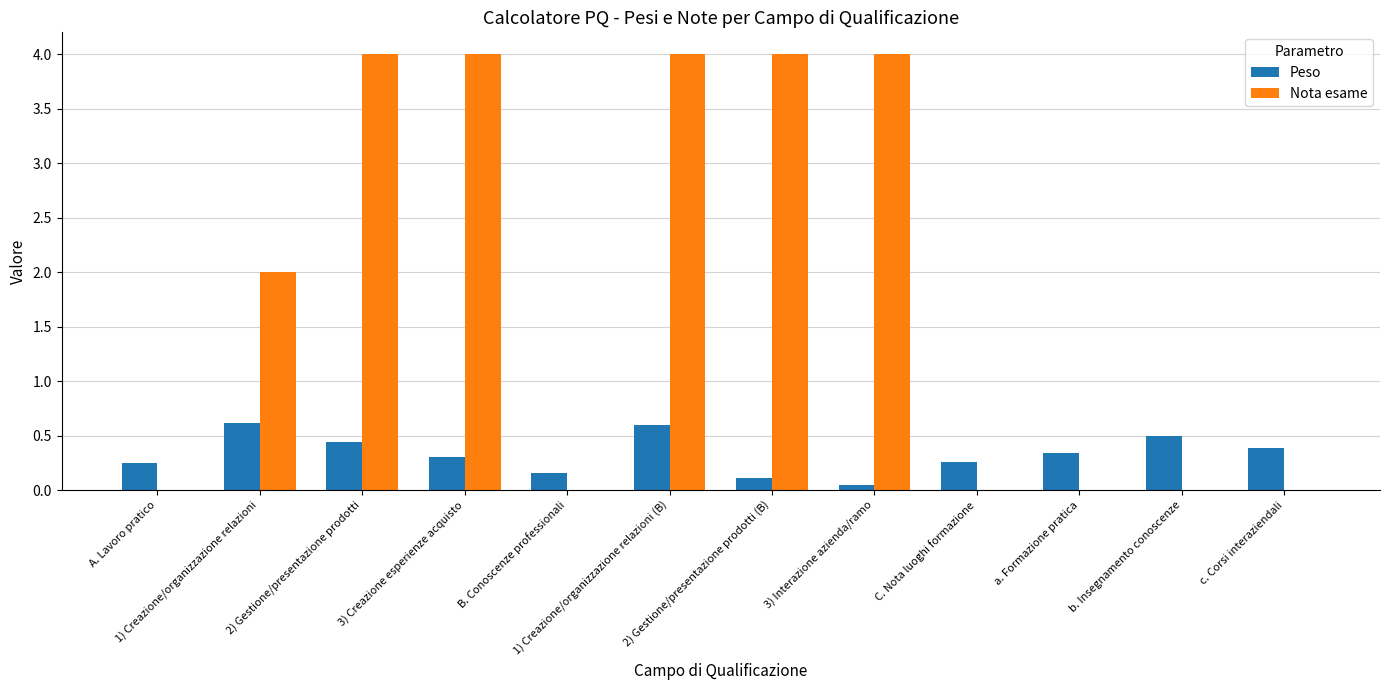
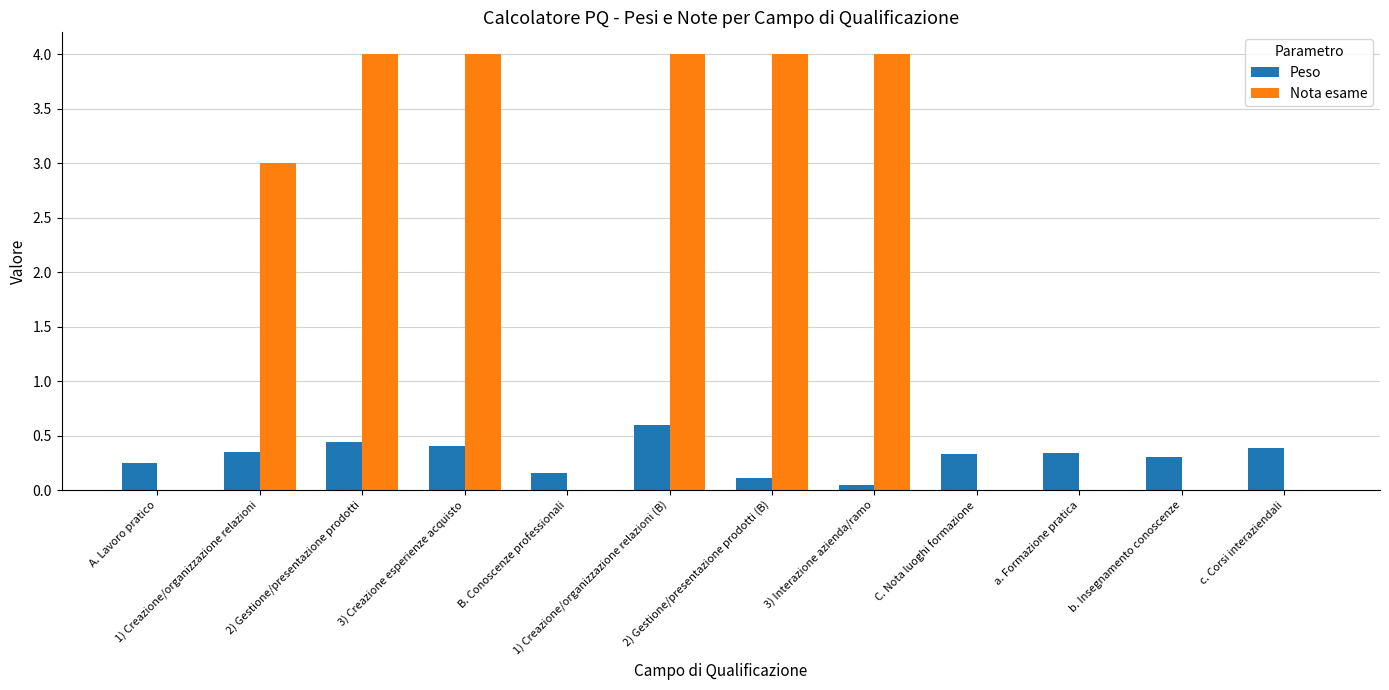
  {
    "Peso": {
      "A. Lavoro pratico": 0.25,
-     "1) Creazione/organizzazione relazioni": 0.62,
+     "1) Creazione/organizzazione relazioni": 0.35,
      "2) Gestione/presentazione prodotti": 0.44,
-     "3) Creazione esperienze acquisto": 0.3,
+     "3) Creazione esperienze acquisto": 0.4,
      "B. Conoscenze professionali": 0.15,
      "1) Creazione/organizzazione relazioni (B)": 0.60,
      "2) Gestione/presentazione prodotti (B)": 0.11,
      "3) Interazione azienda/ramo": 0.05,
-     "C. Nota luoghi formazione": 0.25,
+     "C. Nota luoghi formazione": 0.33,
      "a. Formazione pratica": 0.34,
-     "b. Insegnamento conoscenze": 0.5,
+     "b. Insegnamento conoscenze": 0.3,
      "c. Corsi interaziendali": 0.39
    },
    "Nota esame": {
      "A. Lavoro pratico": 0,
-     "1) Creazione/organizzazione relazioni": 2,
+     "1) Creazione/organizzazione relazioni": 3,
      "2) Gestione/presentazione prodotti": 4,
      "3) Creazione esperienze acquisto": 4,
      "B. Conoscenze professionali": 0,
      "1) Creazione/organizzazione relazioni (B)": 4,
      "2) Gestione/presentazione prodotti (B)": 4,
      "3) Interazione azienda/ramo": 4,
      "C. Nota luoghi formazione": 0,
      "a. Formazione pratica": 0,
      "b. Insegnamento conoscenze": 0,
      "c. Corsi interaziendali": 0
    }
  }
